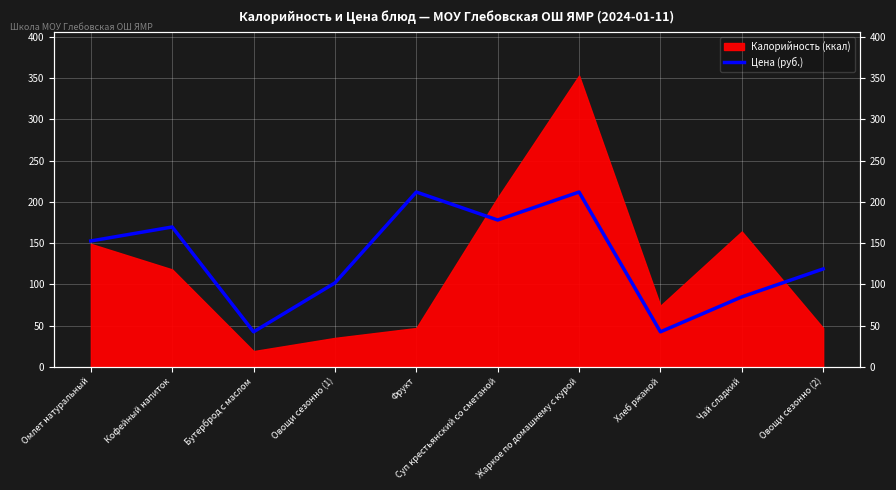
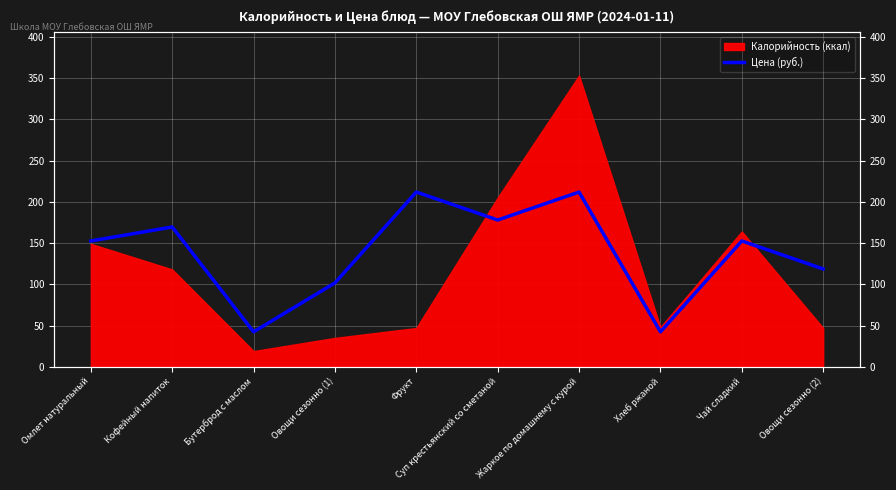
  {
    "Цена (руб.)": {
      "Омлет натуральный": 150,
      "Кофейный напиток": 170,
      "Бутерброд с маслом": 40,
      "Овощи сезонно (1)": 100,
      "Фрукт": 210,
      "Суп крестьянский со сметаной": 180,
      "Жаркое по домашнему с курой": 210,
      "Хлеб ржаной": 40,
-     "Чай сладкий": 80,
+     "Чай сладкий": 150,
      "Овощи сезонно (2)": 120
    },
    "Калорийность (ккал)": {
      "Омлет натуральный": 150,
      "Кофейный напиток": 120,
      "Бутерброд с маслом": 20,
      "Овощи сезонно (1)": 40,
      "Фрукт": 50,
      "Суп крестьянский со сметаной": 210,
      "Жаркое по домашнему с курой": 350,
-     "Хлеб ржаной": 70,
+     "Хлеб ржаной": 50,
      "Чай сладкий": 160,
      "Овощи сезонно (2)": 50
    }
  }
